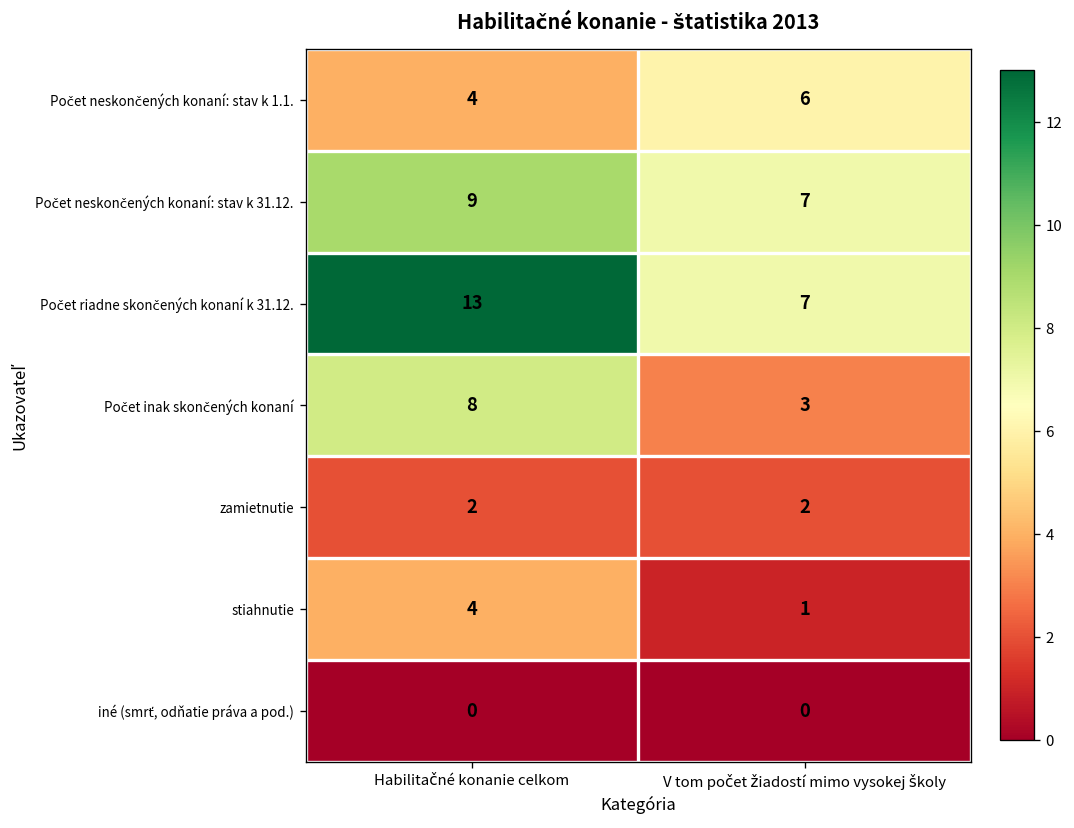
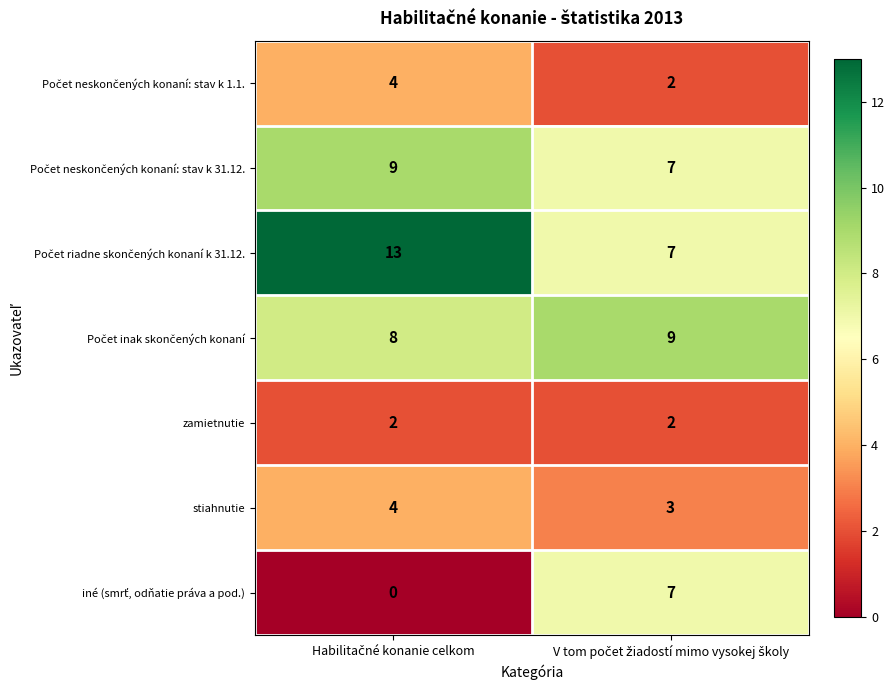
  {
    "Počet neskončených konaní: stav k 1.1.": {
      "Habilitačné konanie celkom": 4,
-     "V tom počet žiadostí mimo vysokej školy": 6
+     "V tom počet žiadostí mimo vysokej školy": 2
    },
    "Počet neskončených konaní: stav k 31.12.": {
      "Habilitačné konanie celkom": 9,
      "V tom počet žiadostí mimo vysokej školy": 7
    },
    "Počet riadne skončených konaní k 31.12.": {
      "Habilitačné konanie celkom": 13,
      "V tom počet žiadostí mimo vysokej školy": 7
    },
    "Počet inak skončených konaní": {
      "Habilitačné konanie celkom": 8,
-     "V tom počet žiadostí mimo vysokej školy": 3
+     "V tom počet žiadostí mimo vysokej školy": 9
    },
    "zamietnutie": {
      "Habilitačné konanie celkom": 2,
      "V tom počet žiadostí mimo vysokej školy": 2
    },
    "stiahnutie": {
      "Habilitačné konanie celkom": 4,
-     "V tom počet žiadostí mimo vysokej školy": 1
+     "V tom počet žiadostí mimo vysokej školy": 3
    },
    "iné (smrť, odňatie práva a pod.)": {
      "Habilitačné konanie celkom": 0,
-     "V tom počet žiadostí mimo vysokej školy": 0
+     "V tom počet žiadostí mimo vysokej školy": 7
    }
  }
